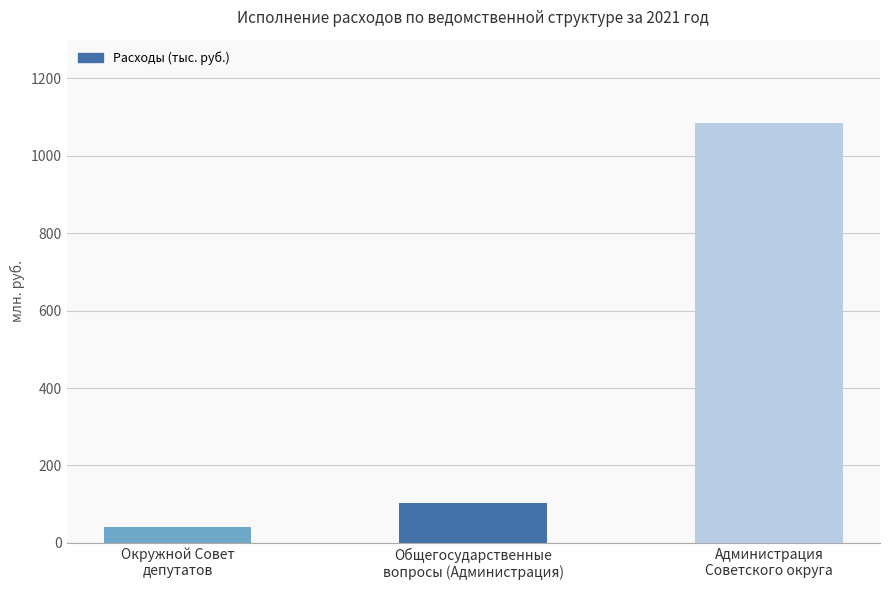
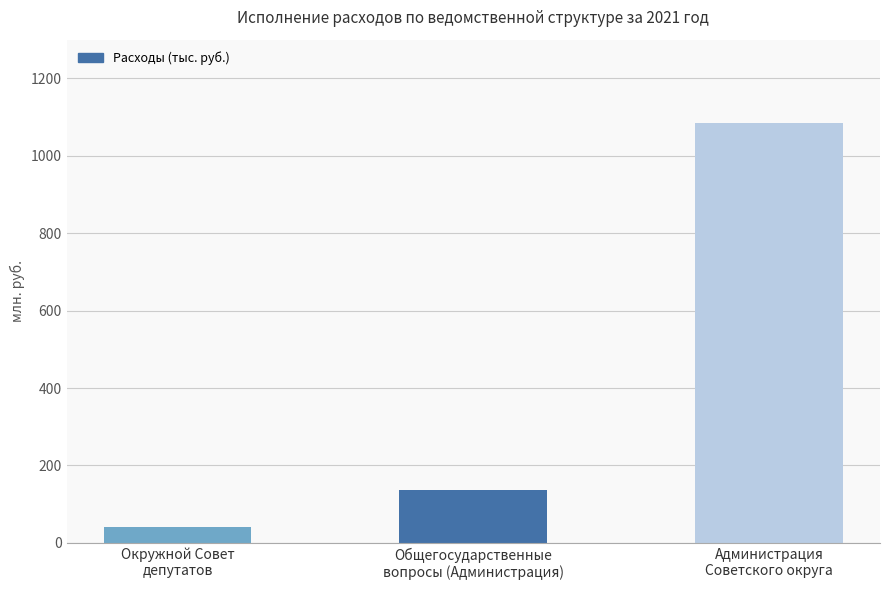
  {
    "Окружной Совет депутатов": 40,
-   "Общегосударственные вопросы (Администрация)": 100,
+   "Общегосударственные вопросы (Администрация)": 140,
    "Администрация Советского округа": 1090
  }
